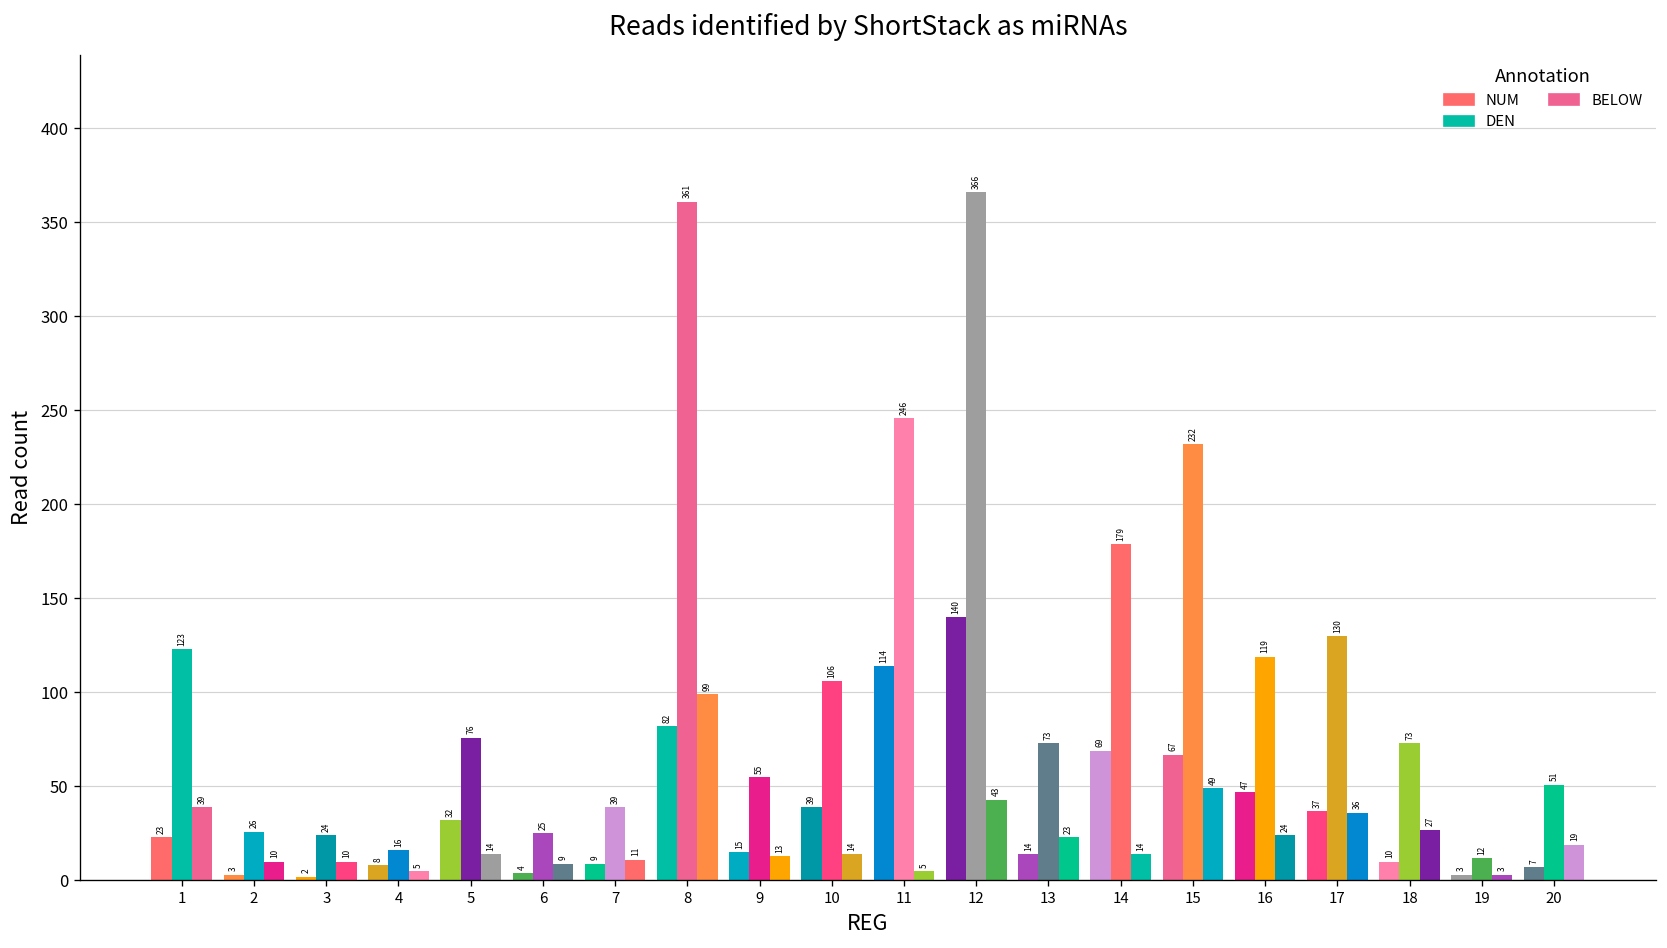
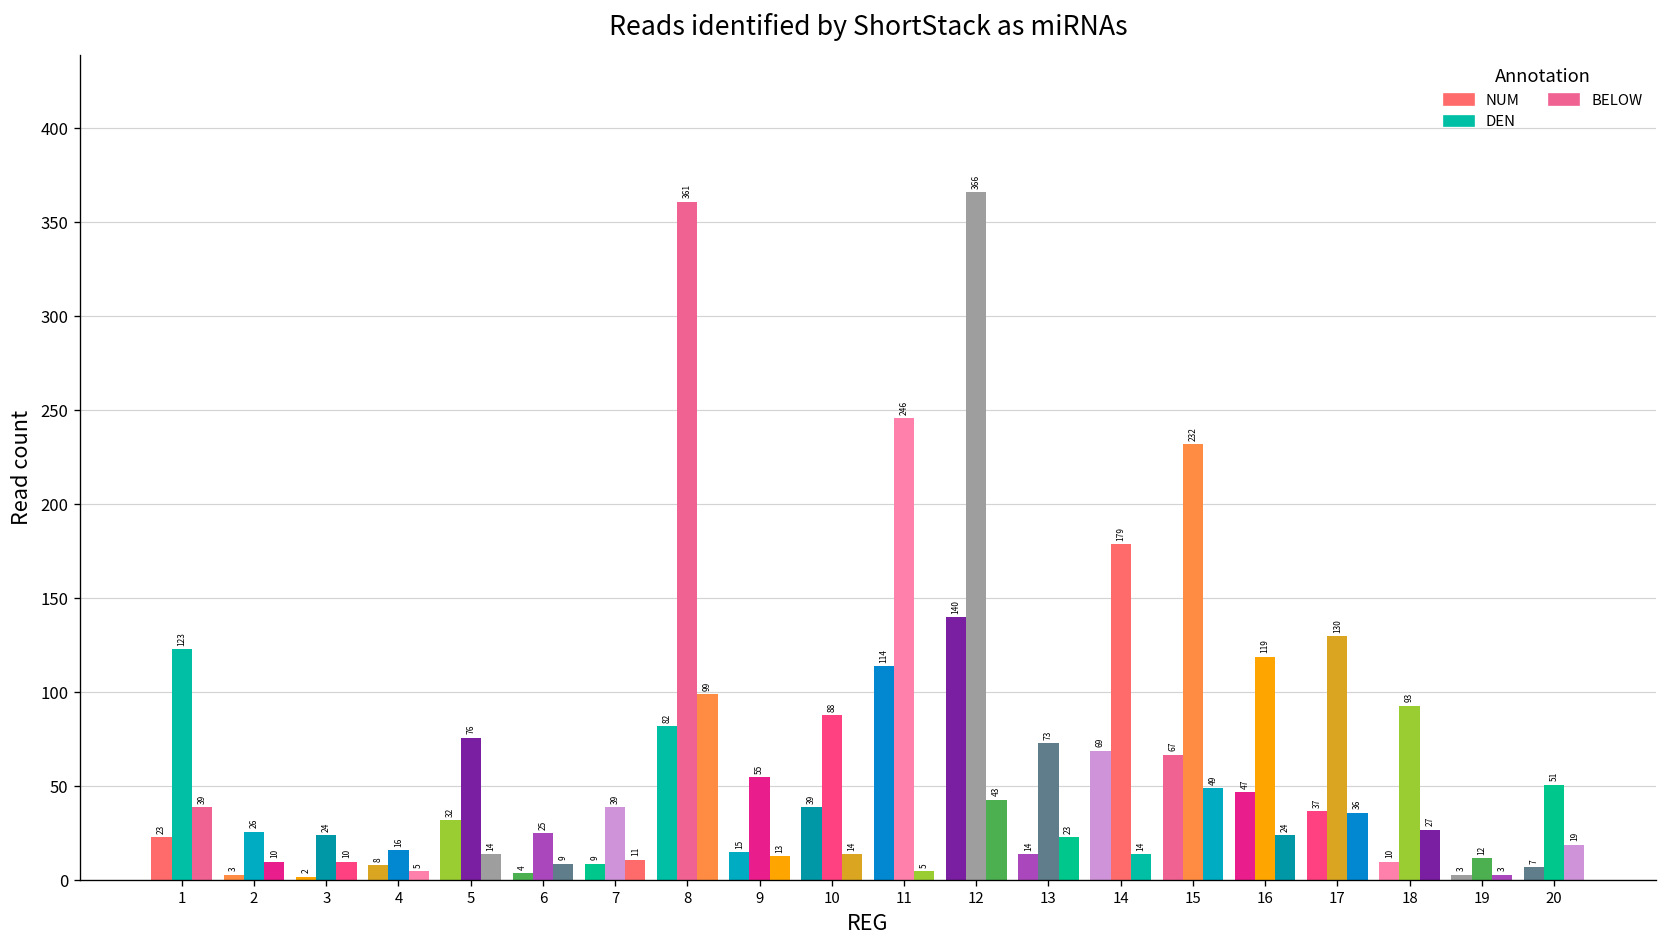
  {
    "DEN": {
      "1": 123,
      "2": 26,
      "3": 24,
      "4": 16,
      "5": 76,
      "6": 25,
      "7": 39,
      "8": 361,
      "9": 55,
-     "10": 106,
+     "10": 88,
      "11": 246,
      "12": 366,
      "13": 73,
      "14": 179,
      "15": 232,
      "16": 119,
      "17": 130,
-     "18": 73,
+     "18": 93,
      "19": 12,
      "20": 51
    }
  }
